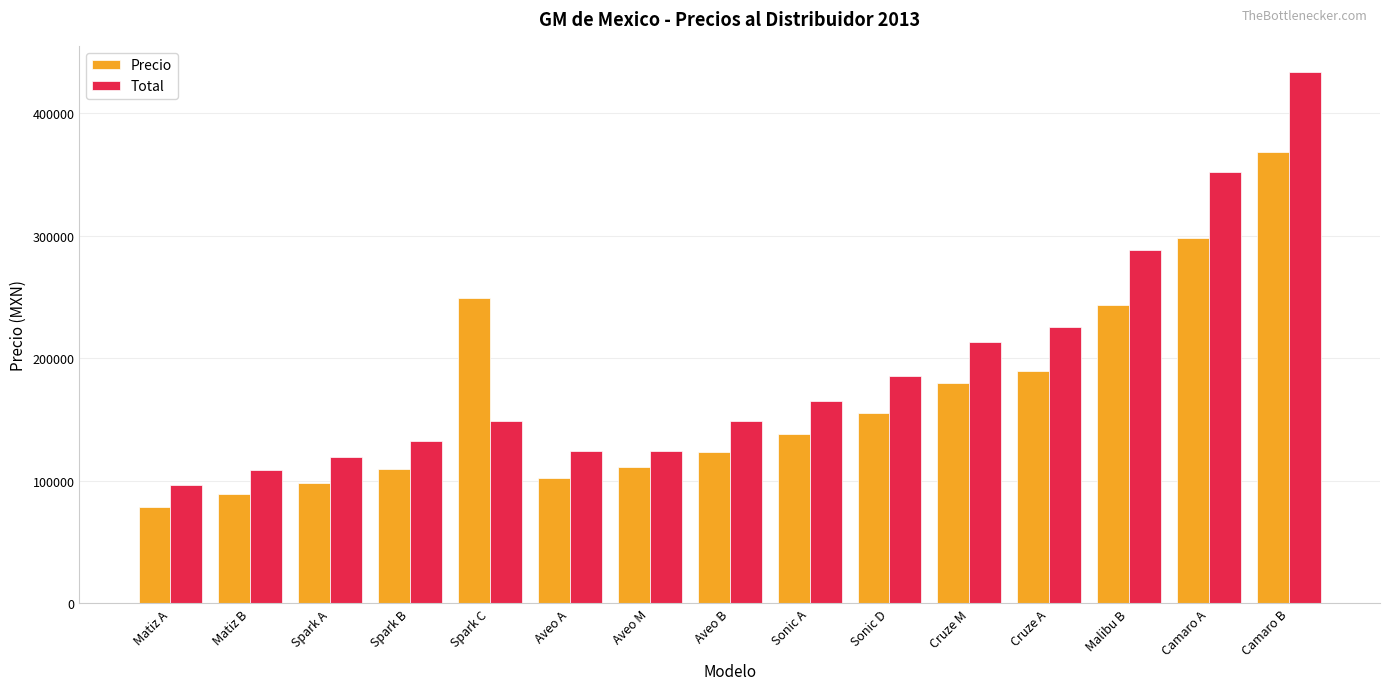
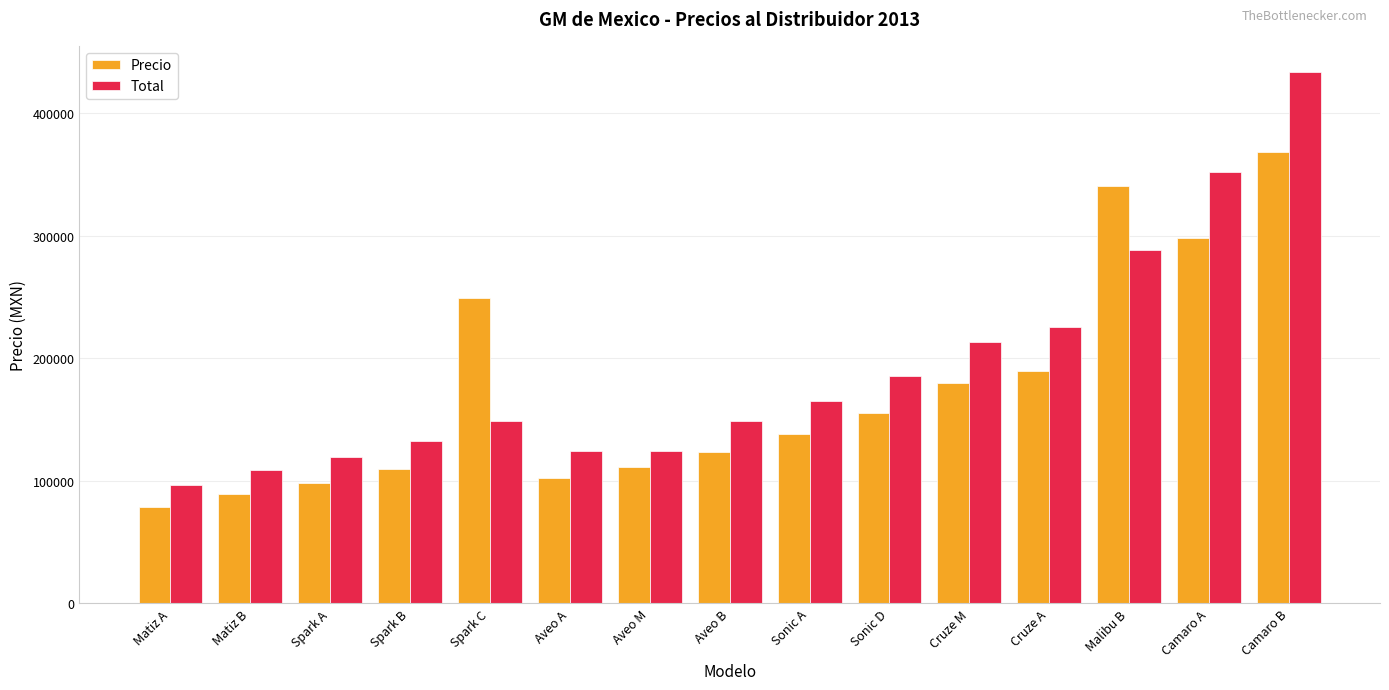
  {
    "Precio": {
      "Matiz A": 78000,
      "Matiz B": 89000,
      "Spark A": 99000,
      "Spark B": 110000,
      "Spark C": 249000,
      "Aveo A": 102000,
      "Aveo M": 111000,
      "Aveo B": 123000,
      "Sonic A": 138000,
      "Sonic D": 155000,
      "Cruze M": 180000,
      "Cruze A": 190000,
-     "Malibu B": 243000,
+     "Malibu B": 341000,
      "Camaro A": 298000,
      "Camaro B": 368000
    },
    "Total": {
      "Matiz A": 96000,
      "Matiz B": 109000,
      "Spark A": 120000,
      "Spark B": 133000,
      "Spark C": 149000,
      "Aveo A": 124000,
      "Aveo M": 125000,
      "Aveo B": 148000,
      "Sonic A": 166000,
      "Sonic D": 185000,
      "Cruze M": 214000,
      "Cruze A": 225000,
      "Malibu B": 289000,
      "Camaro A": 352000,
      "Camaro B": 434000
    }
  }
